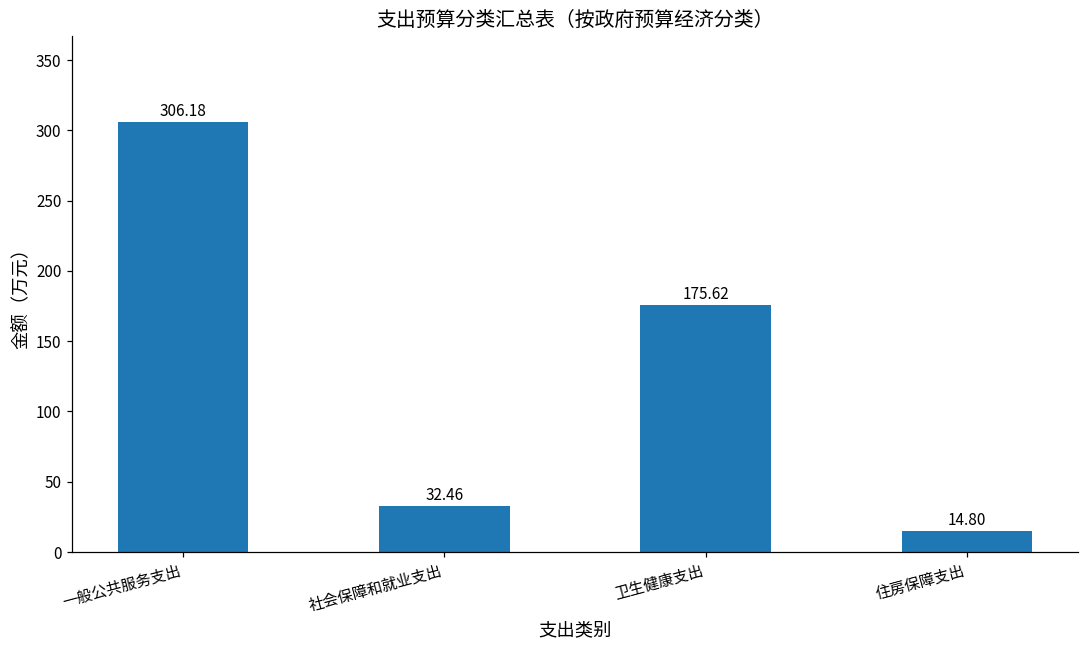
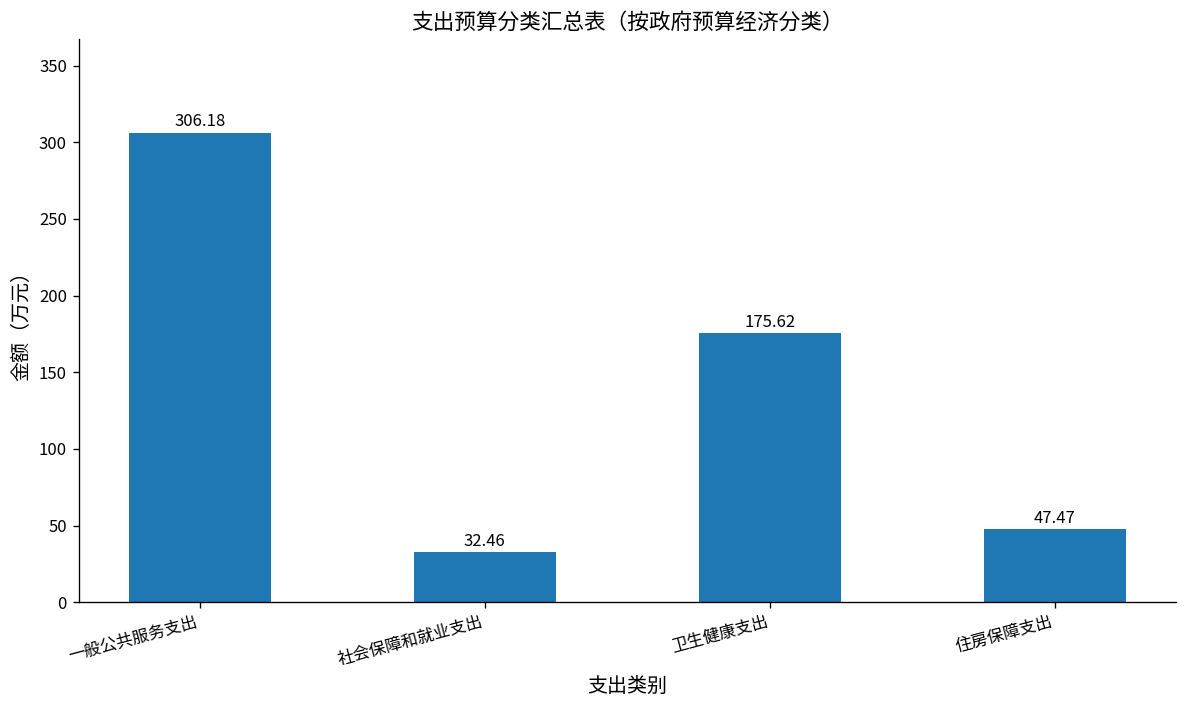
  {
    "一般公共服务支出": 306.18,
    "社会保障和就业支出": 32.46,
    "卫生健康支出": 175.62,
-   "住房保障支出": 14.80
+   "住房保障支出": 47.47
  }
